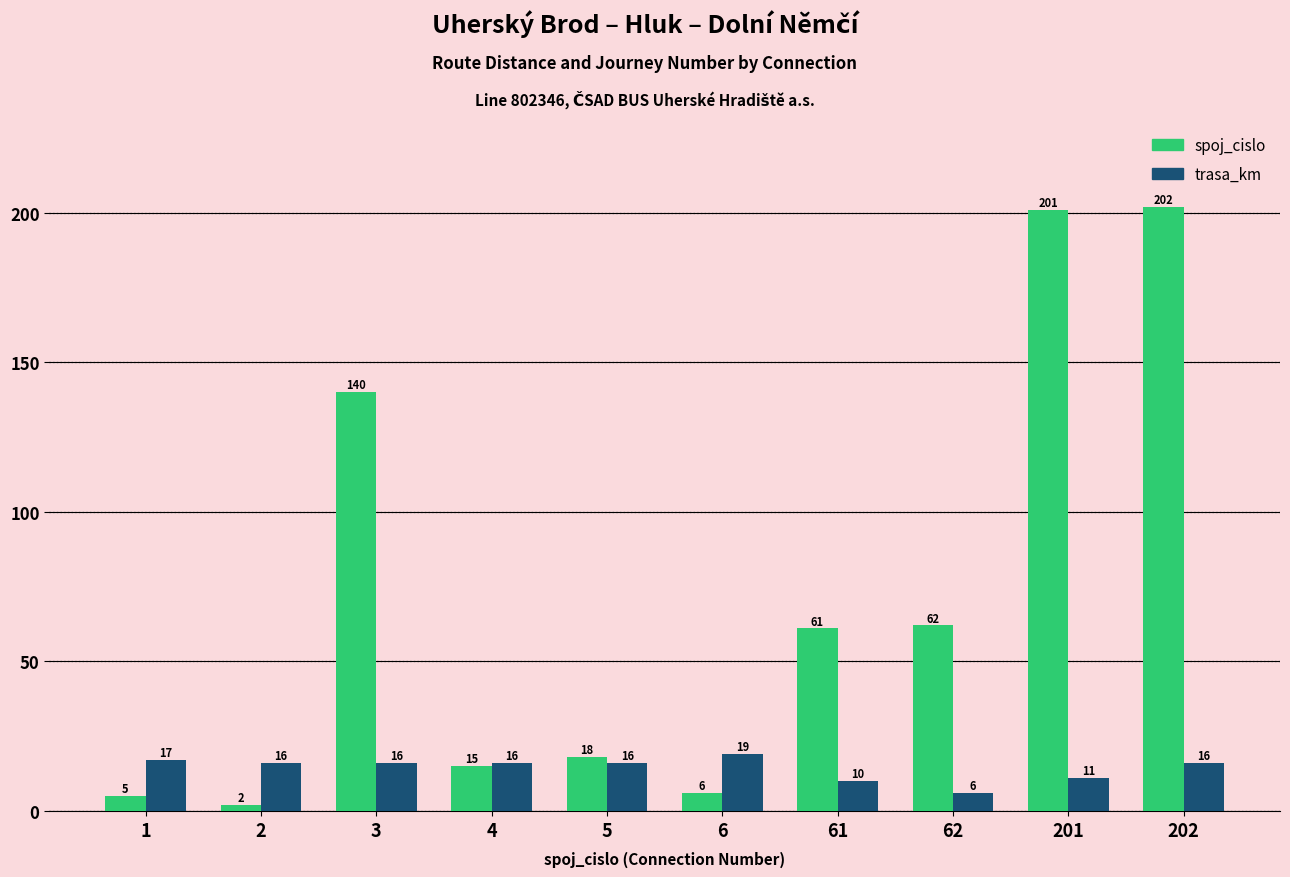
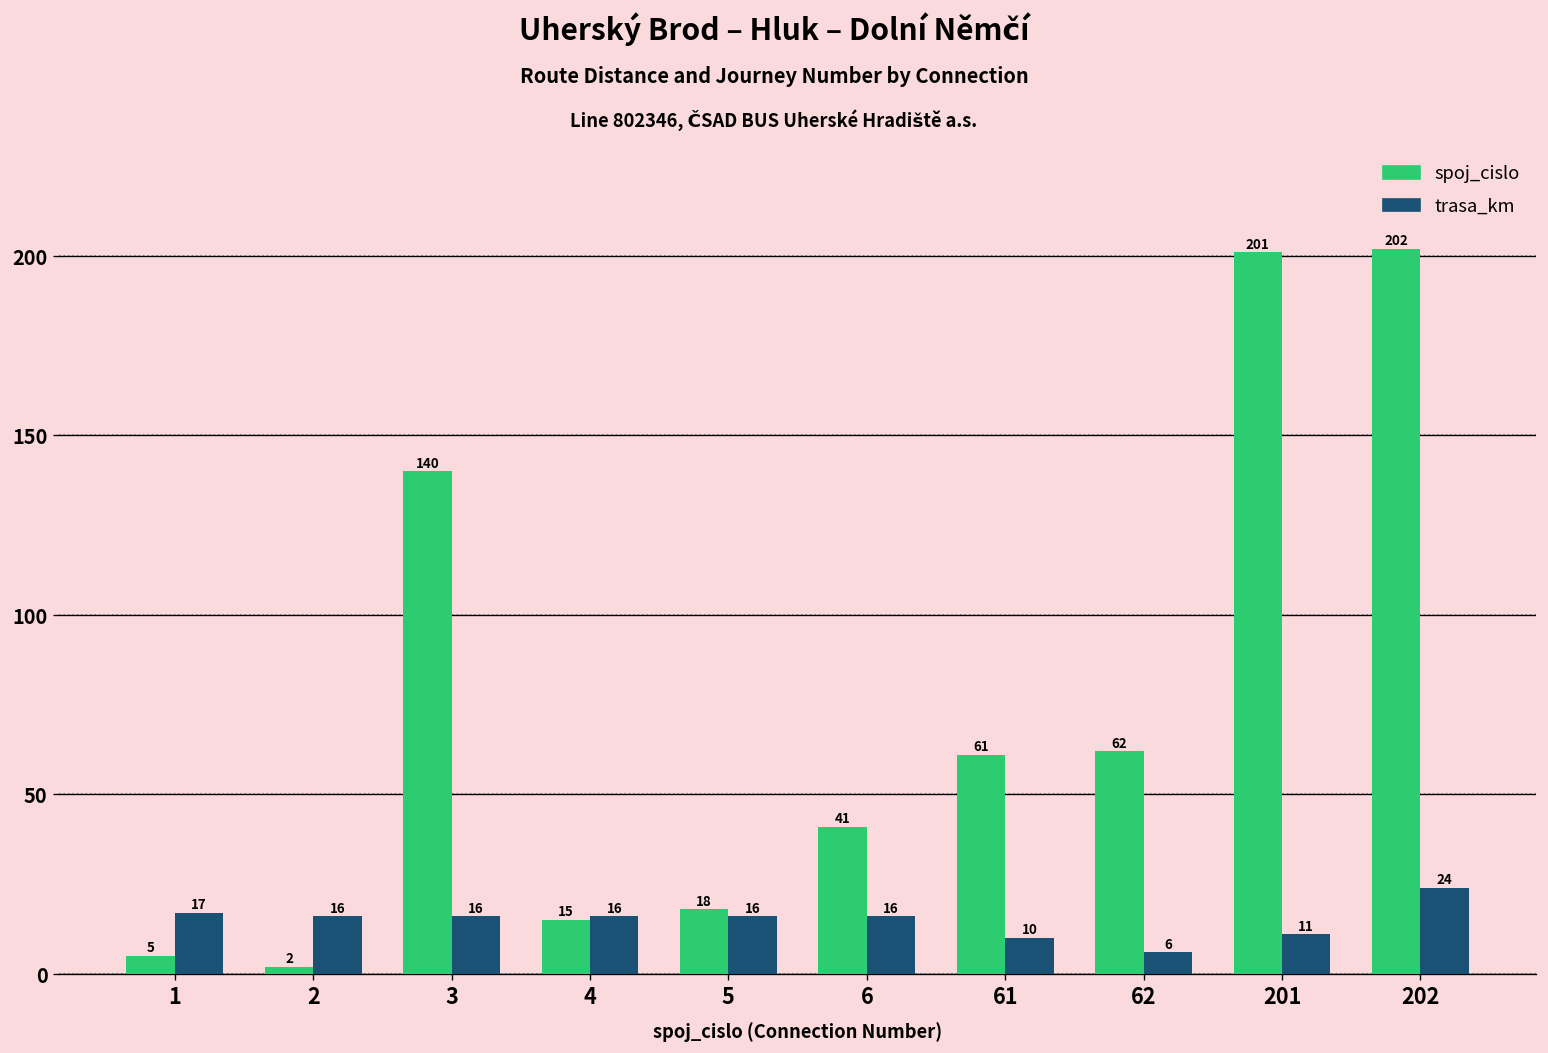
  {
    "spoj_cislo": {
      "1": 5,
      "2": 2,
      "3": 140,
      "4": 15,
      "5": 18,
-     "6": 6,
+     "6": 41,
      "61": 61,
      "62": 62,
      "201": 201,
      "202": 202
    },
    "trasa_km": {
      "1": 17,
      "2": 16,
      "3": 16,
      "4": 16,
      "5": 16,
-     "6": 19,
+     "6": 16,
      "61": 10,
      "62": 6,
      "201": 11,
-     "202": 16
+     "202": 24
    }
  }
